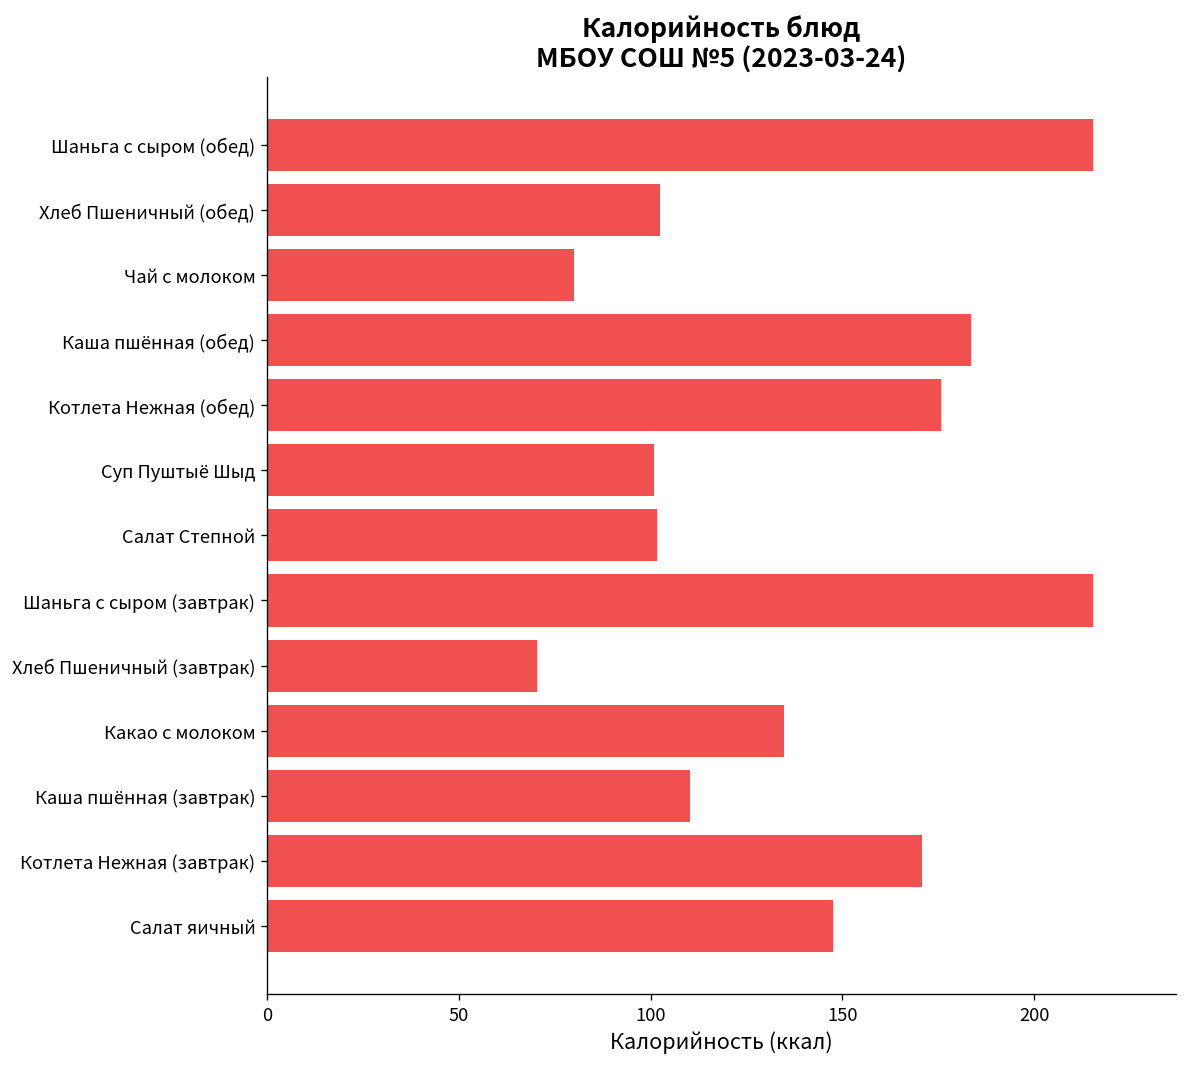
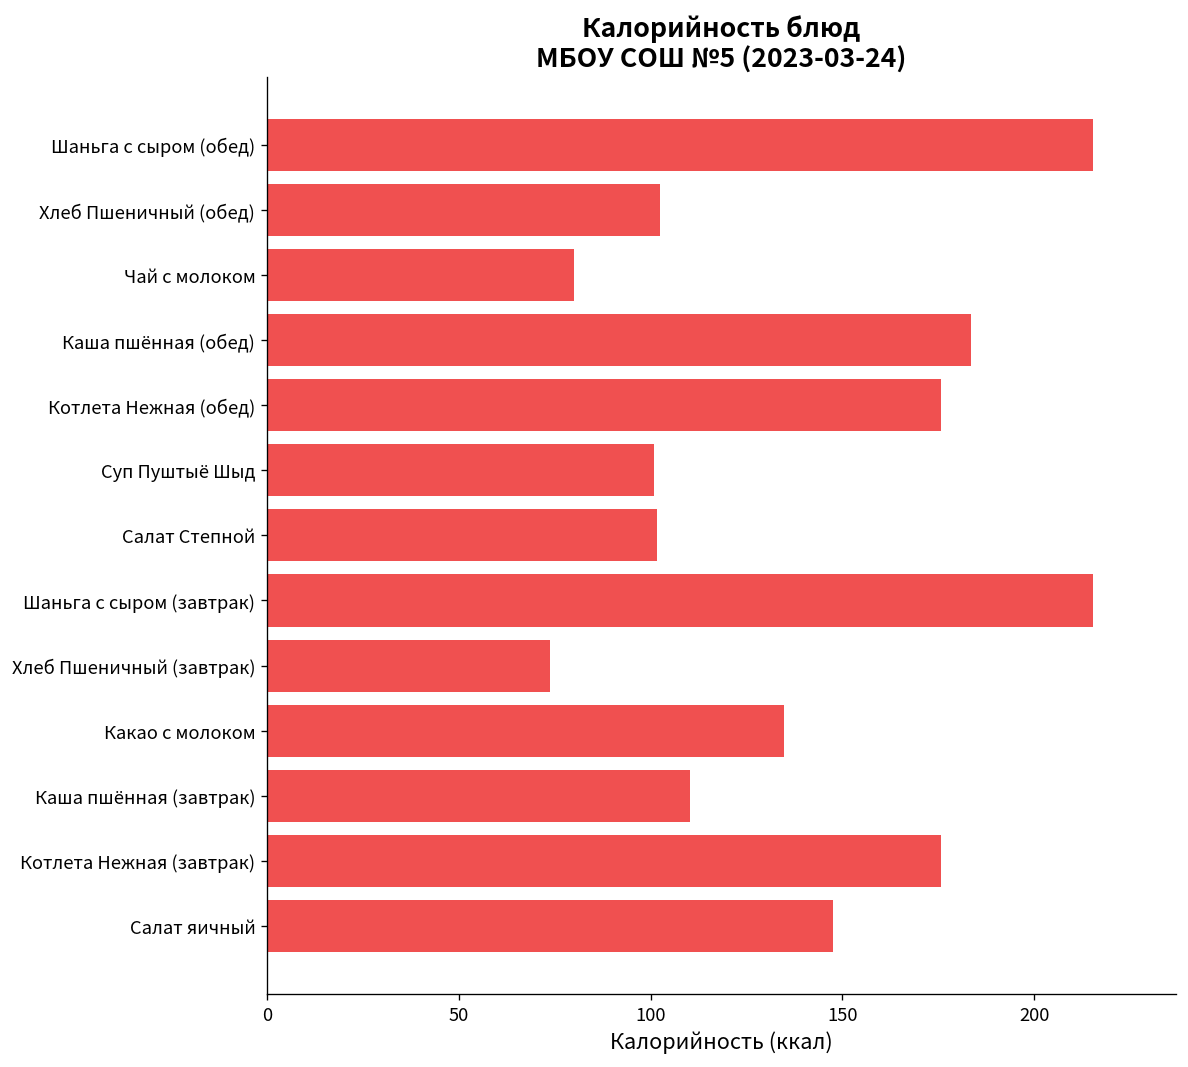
  {
    "Шаньга с сыром (обед)": 215,
    "Хлеб Пшеничный (обед)": 103,
    "Чай с молоком": 80,
    "Каша пшённая (обед)": 184,
    "Котлета Нежная (обед)": 176,
    "Суп Пуштыё Шыд": 101,
    "Салат Степной": 102,
    "Шаньга с сыром (завтрак)": 215,
-   "Хлеб Пшеничный (завтрак)": 71,
+   "Хлеб Пшеничный (завтрак)": 74,
    "Какао с молоком": 135,
    "Каша пшённая (завтрак)": 110,
-   "Котлета Нежная (завтрак)": 171,
+   "Котлета Нежная (завтрак)": 176,
    "Салат яичный": 148
  }
